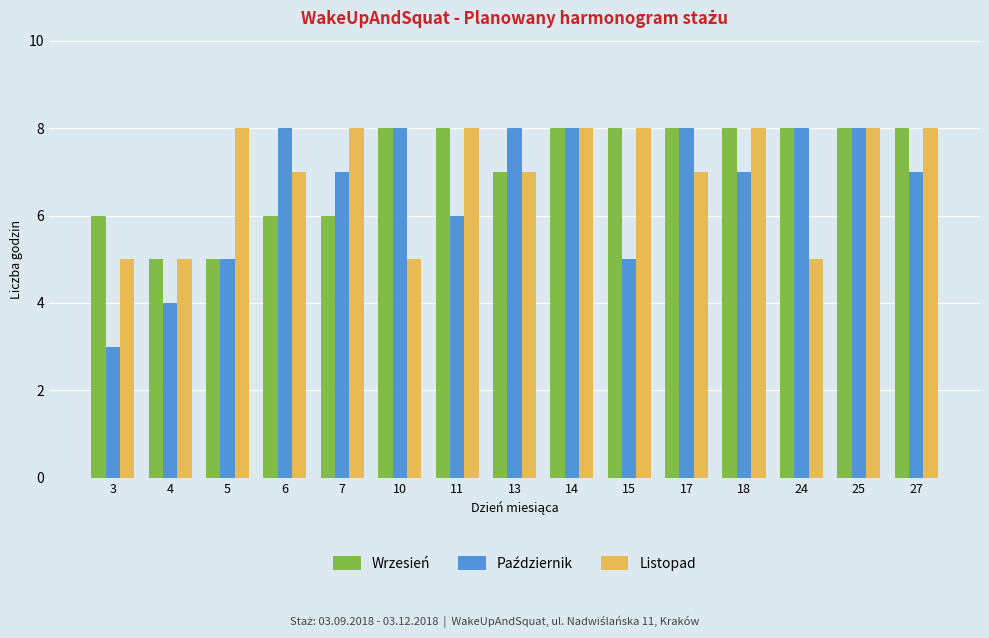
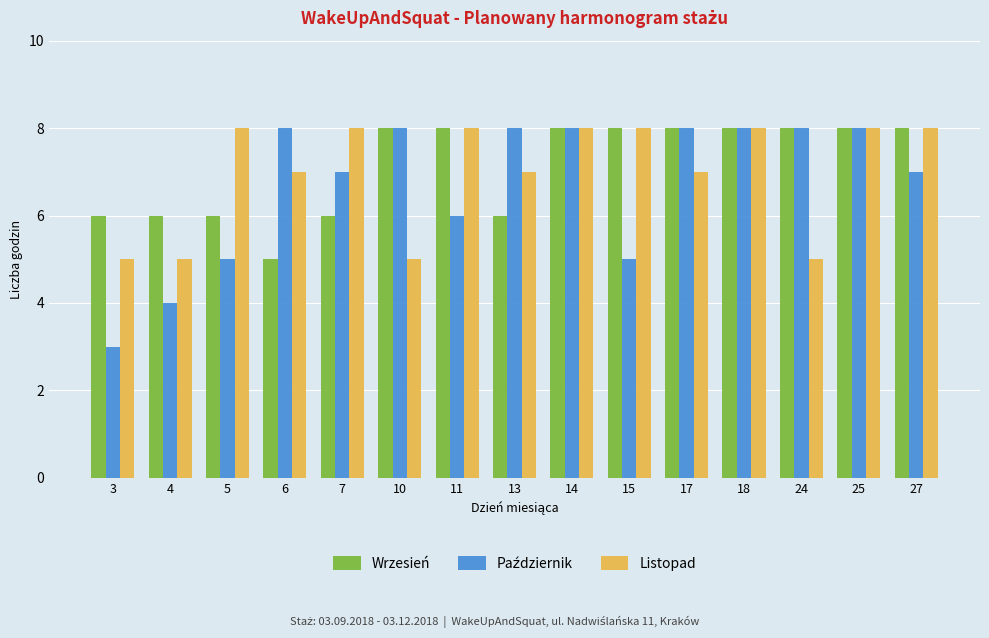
  {
    "Wrzesień": {
      "3": 6,
-     "4": 5,
-     "5": 5,
-     "6": 6,
+     "4": 6,
+     "5": 6,
+     "6": 5,
      "7": 6,
      "10": 8,
      "11": 8,
-     "13": 7,
+     "13": 6,
      "14": 8,
      "15": 8,
      "17": 8,
      "18": 8,
      "24": 8,
      "25": 8,
      "27": 8
    },
    "Październik": {
      "3": 3,
      "4": 4,
      "5": 5,
      "6": 8,
      "7": 7,
      "10": 8,
      "11": 6,
      "13": 8,
      "14": 8,
      "15": 5,
      "17": 8,
-     "18": 7,
+     "18": 8,
      "24": 8,
      "25": 8,
      "27": 7
    },
    "Listopad": {
      "3": 5,
      "4": 5,
      "5": 8,
      "6": 7,
      "7": 8,
      "10": 5,
      "11": 8,
      "13": 7,
      "14": 8,
      "15": 8,
      "17": 7,
      "18": 8,
      "24": 5,
      "25": 8,
      "27": 8
    }
  }
